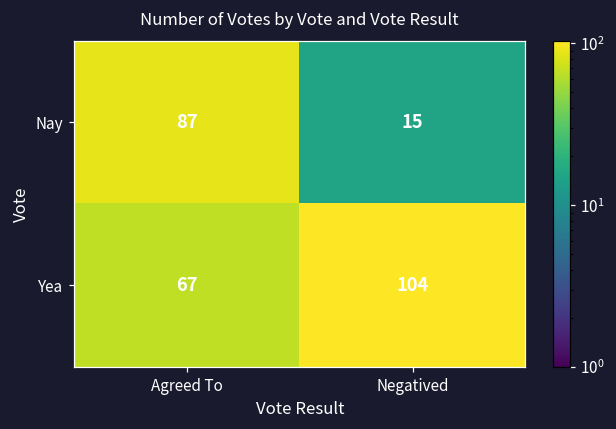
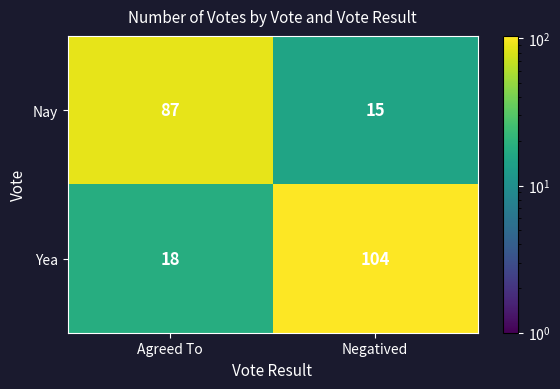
  {
    "Nay": {
      "Agreed To": 87,
      "Negatived": 15
    },
    "Yea": {
-     "Agreed To": 67,
+     "Agreed To": 18,
      "Negatived": 104
    }
  }
